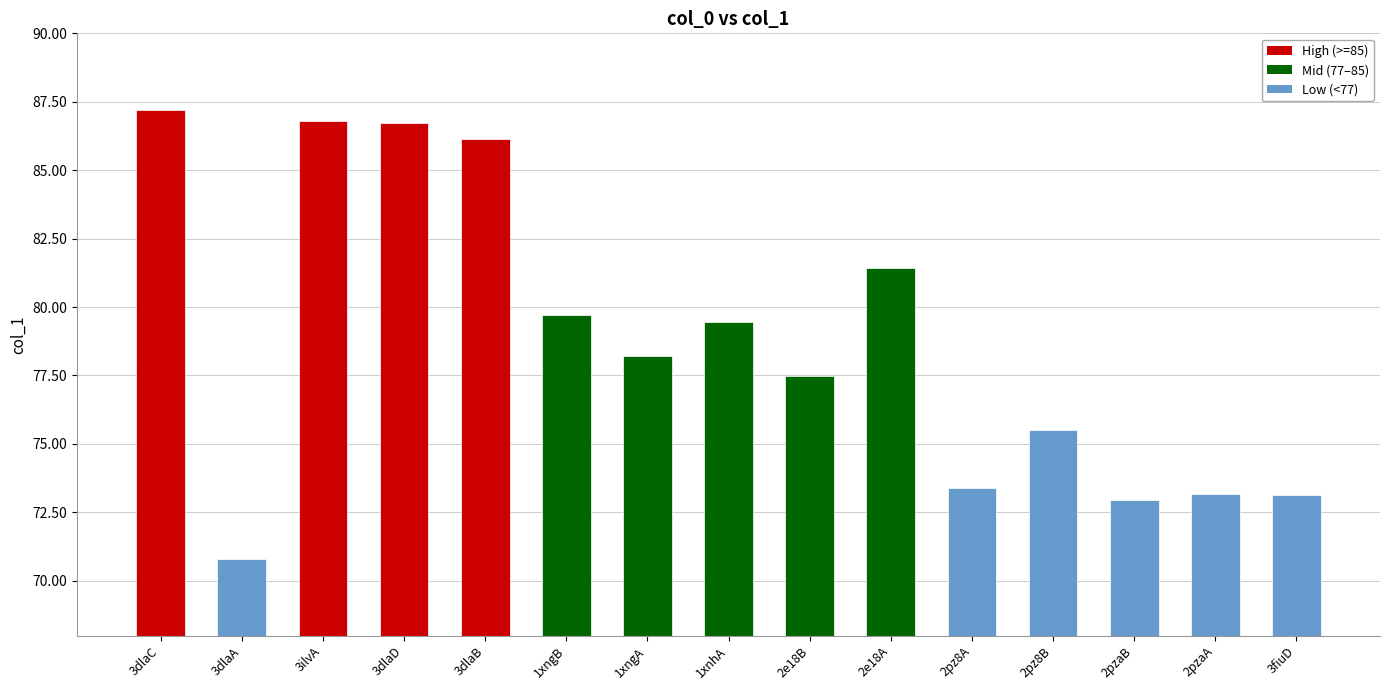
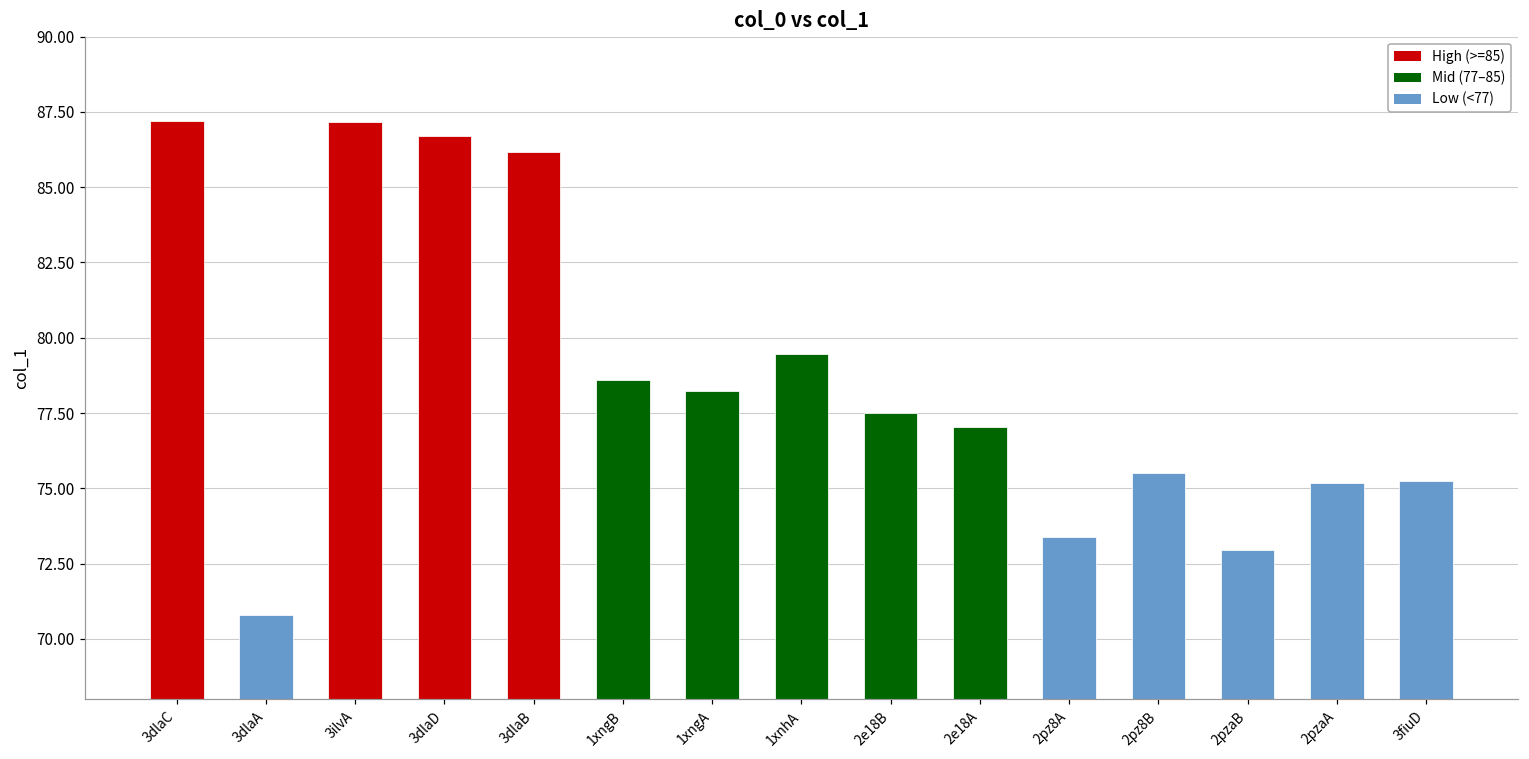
  {
    "3dlaC": 87.2,
    "3dlaA": 70.8,
-   "3ilvA": 86.8,
+   "3ilvA": 87.2,
    "3dlaD": 86.7,
    "3dlaB": 86.2,
-   "1xngB": 79.7,
+   "1xngB": 78.6,
    "1xngA": 78.2,
    "1xnhA": 79.5,
    "2e18B": 77.5,
-   "2e18A": 81.4,
+   "2e18A": 77.0,
    "2pz8A": 73.4,
    "2pz8B": 75.5,
    "2pzaB": 72.9,
-   "2pzaA": 73.2,
-   "3fiuD": 73.1
+   "2pzaA": 75.2,
+   "3fiuD": 75.2
  }
